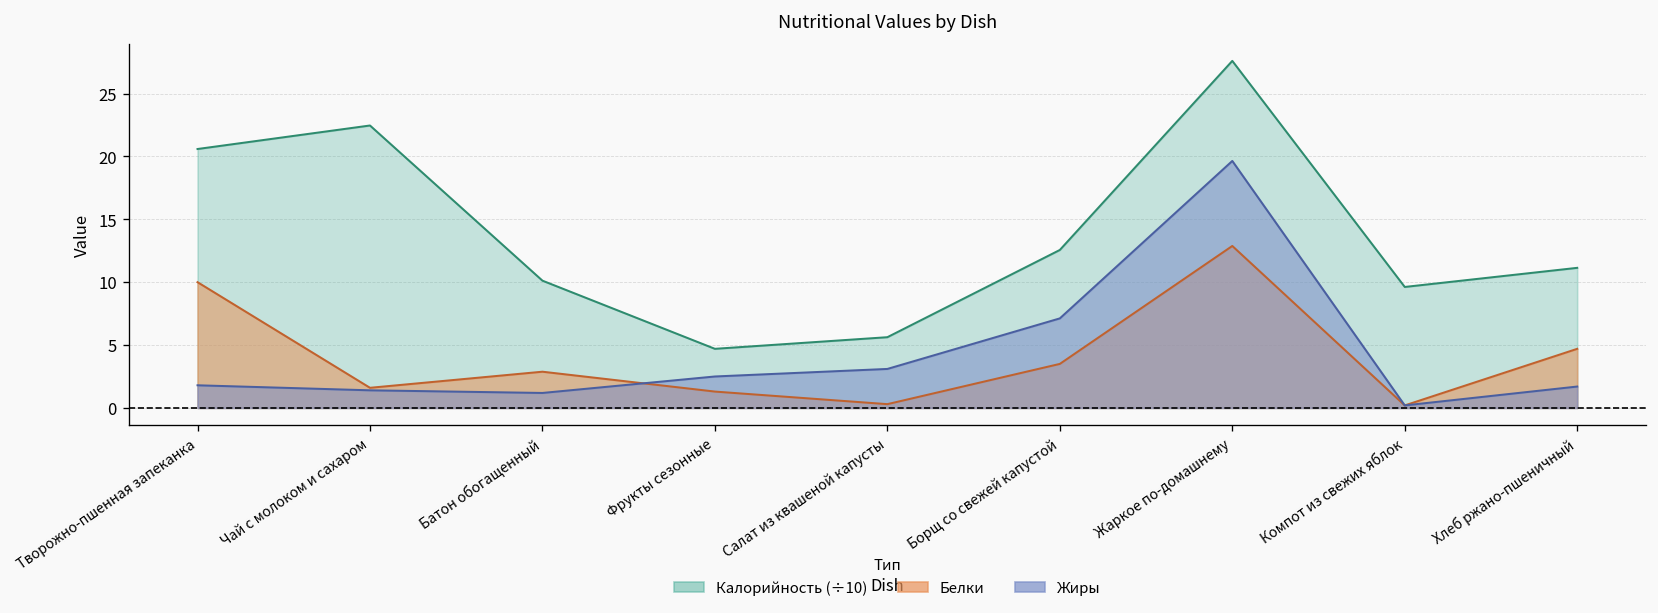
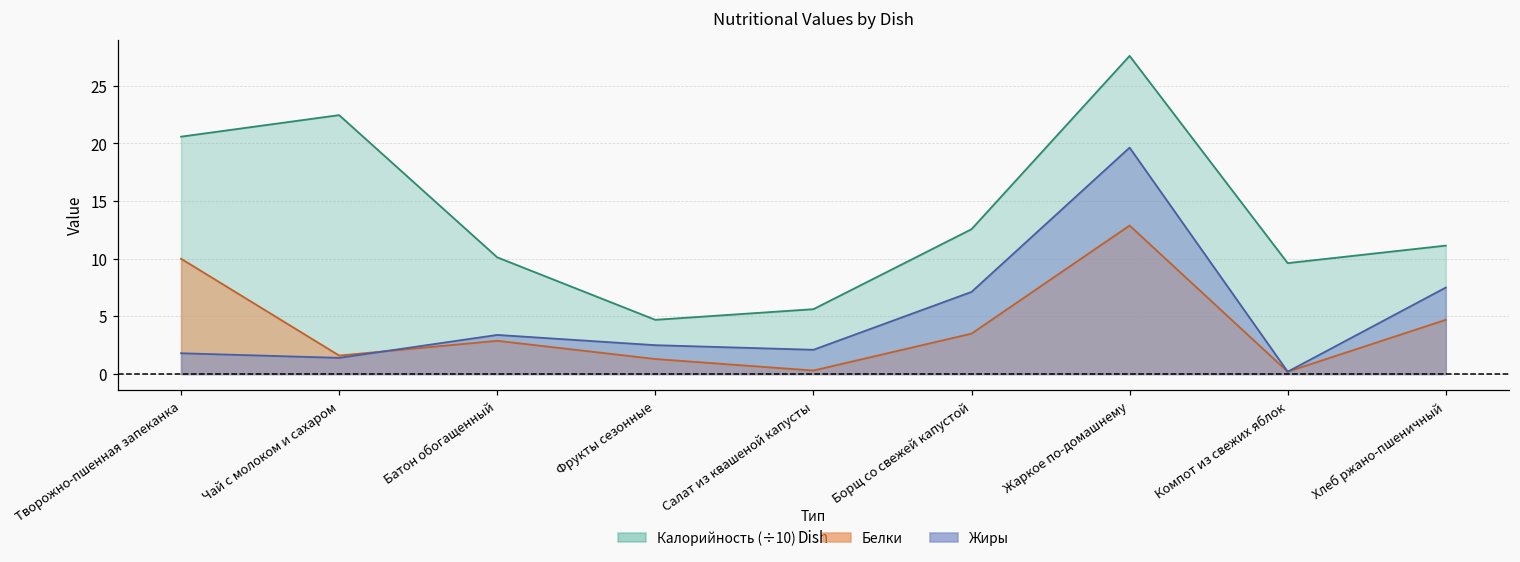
  {
    "Калорийность (÷10)": {
      "Творожно-пшенная запеканка": 20.6,
      "Чай с молоком и сахаром": 22.5,
      "Батон обогащенный": 10.1,
      "Фрукты сезонные": 4.7,
      "Салат из квашеной капусты": 5.6,
      "Борщ со свежей капустой": 12.6,
      "Жаркое по-домашнему": 27.6,
      "Компот из свежих яблок": 9.6,
      "Хлеб ржано-пшеничный": 11.1
    },
    "Белки": {
      "Творожно-пшенная запеканка": 10.0,
      "Батон обогащенный": 2.9,
      "Фрукты сезонные": 1.3,
      "Салат из квашеной капусты": 0.3,
      "Борщ со свежей капустой": 3.5,
      "Жаркое по-домашнему": 12.9,
      "Хлеб ржано-пшеничный": 4.7
    },
    "Жиры": {
      "Творожно-пшенная запеканка": 1.8,
-     "Батон обогащенный": 1.2,
+     "Батон обогащенный": 3.4,
      "Фрукты сезонные": 2.5,
-     "Салат из квашеной капусты": 3.1,
+     "Салат из квашеной капусты": 2.1,
      "Борщ со свежей капустой": 7.1,
      "Жаркое по-домашнему": 19.6,
-     "Хлеб ржано-пшеничный": 1.7
+     "Хлеб ржано-пшеничный": 7.5
    }
  }
